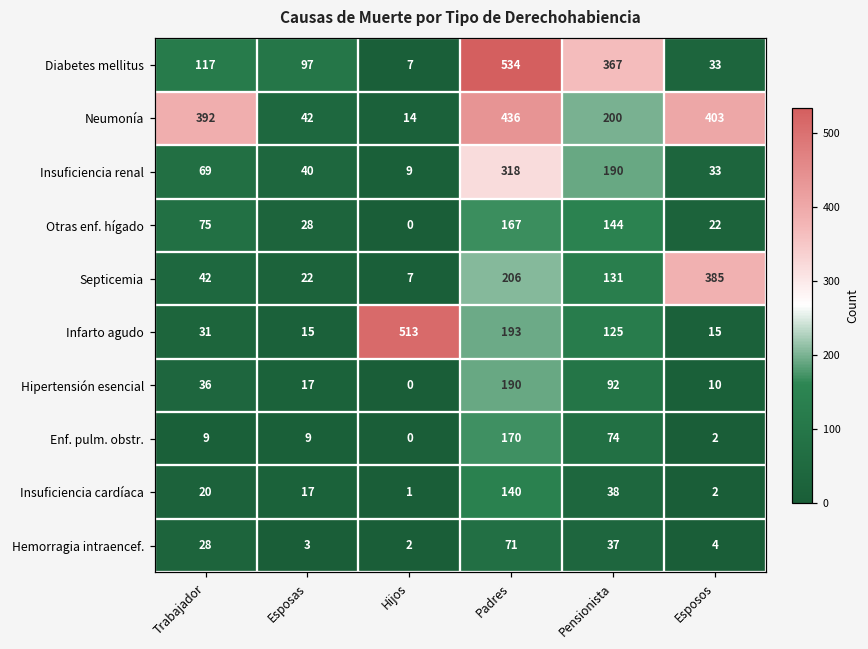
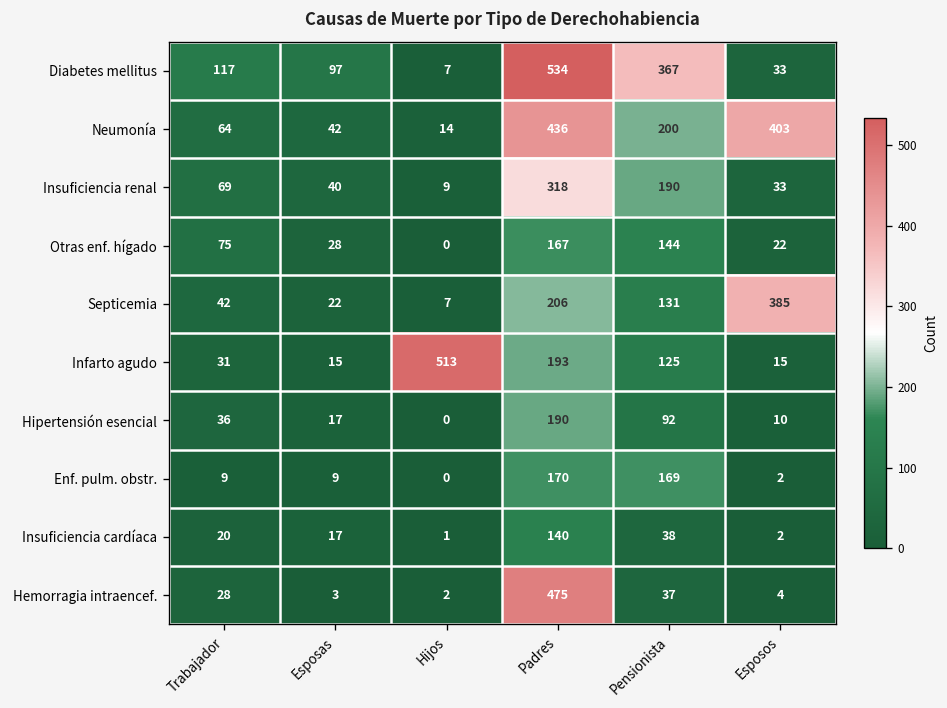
  {
    "Diabetes mellitus": {
      "Trabajador": 117,
      "Esposas": 97,
      "Hijos": 7,
      "Padres": 534,
      "Pensionista": 367,
      "Esposos": 33
    },
    "Neumonía": {
-     "Trabajador": 392,
+     "Trabajador": 64,
      "Esposas": 42,
      "Hijos": 14,
      "Padres": 436,
      "Pensionista": 200,
      "Esposos": 403
    },
    "Insuficiencia renal": {
      "Trabajador": 69,
      "Esposas": 40,
      "Hijos": 9,
      "Padres": 318,
      "Pensionista": 190,
      "Esposos": 33
    },
    "Otras enf. hígado": {
      "Trabajador": 75,
      "Esposas": 28,
      "Hijos": 0,
      "Padres": 167,
      "Pensionista": 144,
      "Esposos": 22
    },
    "Septicemia": {
      "Trabajador": 42,
      "Esposas": 22,
      "Hijos": 7,
      "Padres": 206,
      "Pensionista": 131,
      "Esposos": 385
    },
    "Infarto agudo": {
      "Trabajador": 31,
      "Esposas": 15,
      "Hijos": 513,
      "Padres": 193,
      "Pensionista": 125,
      "Esposos": 15
    },
    "Hipertensión esencial": {
      "Trabajador": 36,
      "Esposas": 17,
      "Hijos": 0,
      "Padres": 190,
      "Pensionista": 92,
      "Esposos": 10
    },
    "Enf. pulm. obstr.": {
      "Trabajador": 9,
      "Esposas": 9,
      "Hijos": 0,
      "Padres": 170,
-     "Pensionista": 74,
+     "Pensionista": 169,
      "Esposos": 2
    },
    "Insuficiencia cardíaca": {
      "Trabajador": 20,
      "Esposas": 17,
      "Hijos": 1,
      "Padres": 140,
      "Pensionista": 38,
      "Esposos": 2
    },
    "Hemorragia intraencef.": {
      "Trabajador": 28,
      "Esposas": 3,
      "Hijos": 2,
-     "Padres": 71,
+     "Padres": 475,
      "Pensionista": 37,
      "Esposos": 4
    }
  }
